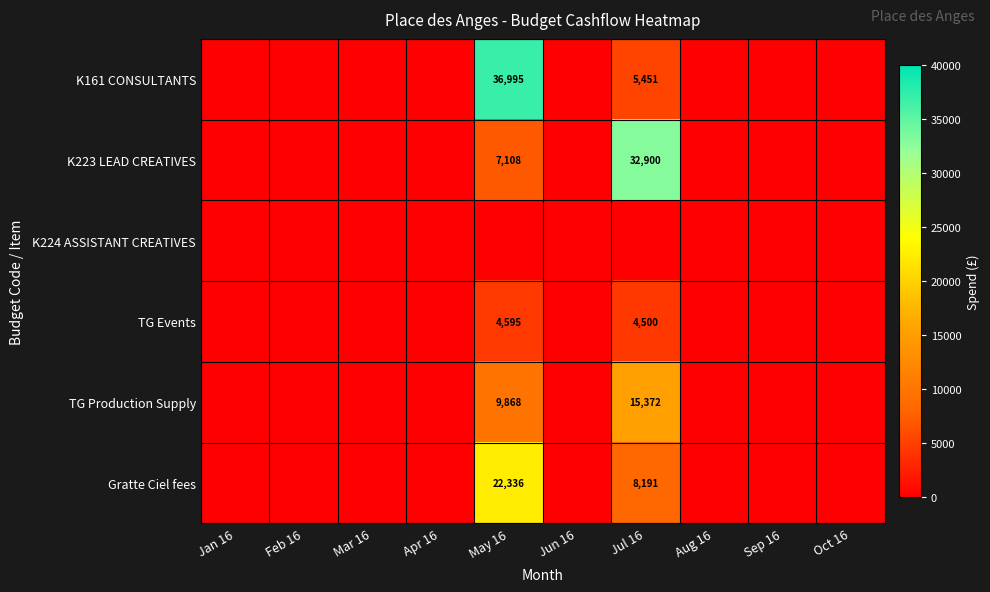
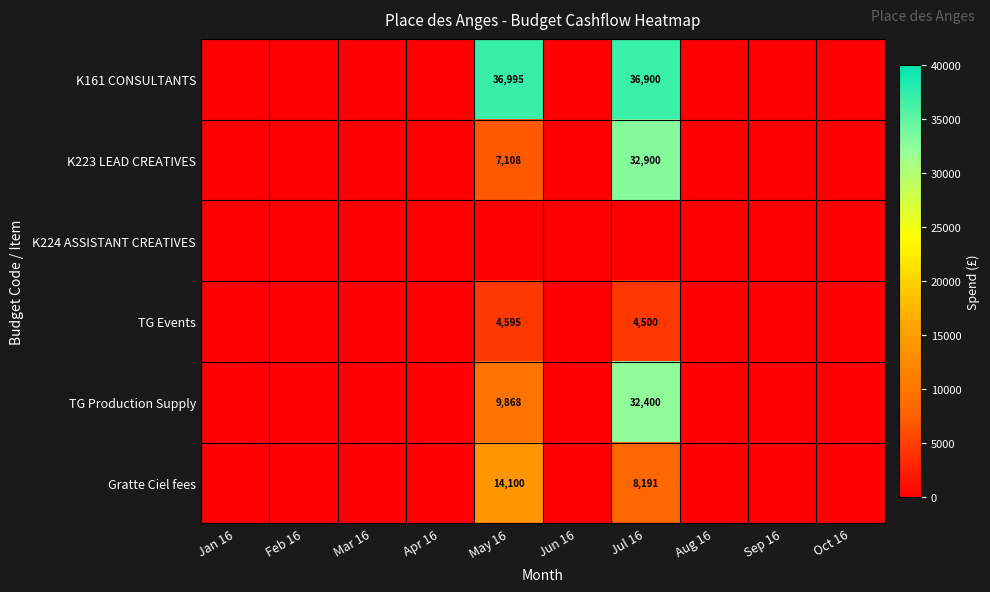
  {
    "K161 CONSULTANTS": {
      "May 16": "36,995",
-     "Jul 16": "5,451"
+     "Jul 16": "36,900"
    },
    "K223 LEAD CREATIVES": {
      "May 16": "7,108",
      "Jul 16": "32,900"
    },
    "TG Events": {
      "May 16": "4,595",
      "Jul 16": "4,500"
    },
    "TG Production Supply": {
      "May 16": "9,868",
-     "Jul 16": "15,372"
+     "Jul 16": "32,400"
    },
    "Gratte Ciel fees": {
-     "May 16": "22,336",
+     "May 16": "14,100",
      "Jul 16": "8,191"
    }
  }
